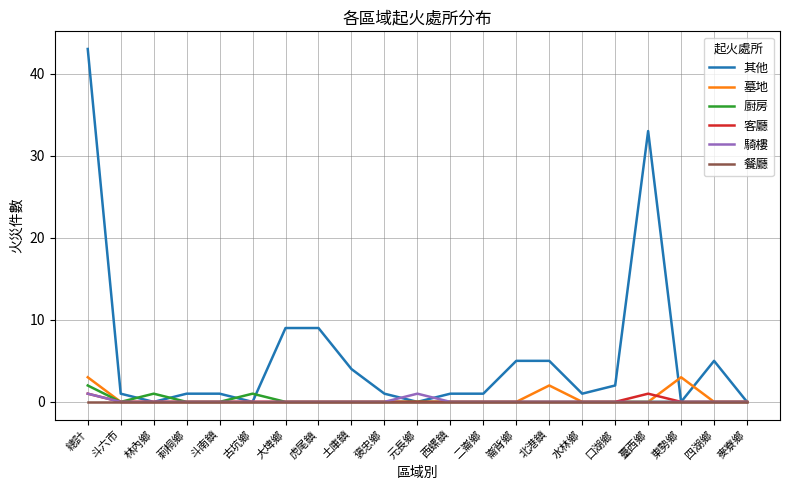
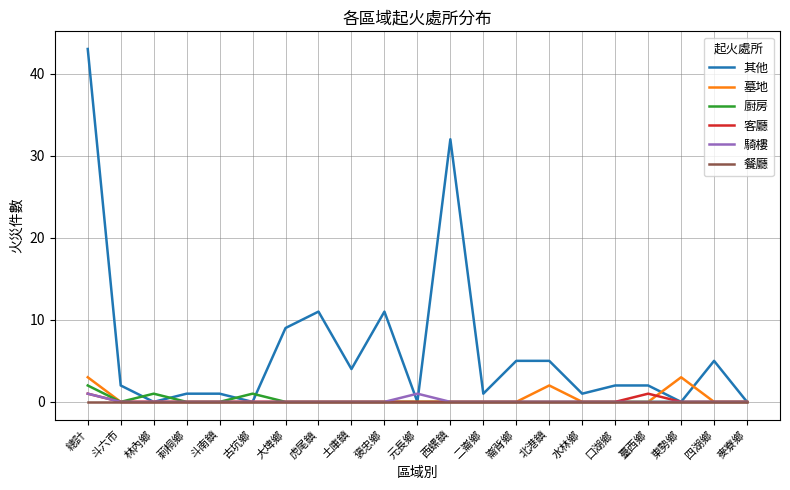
  {
    "其他": {
      "總計": 43,
-     "斗六市": 1,
+     "斗六市": 2,
      "莿桐鄉": 1,
      "斗南鎮": 1,
      "大埤鄉": 9,
-     "虎尾鎮": 9,
+     "虎尾鎮": 11,
      "土庫鎮": 4,
-     "褒忠鄉": 1,
-     "西螺鎮": 1,
+     "褒忠鄉": 11,
+     "西螺鎮": 32,
      "二崙鄉": 1,
      "崙背鄉": 5,
      "北港鎮": 5,
      "水林鄉": 1,
      "口湖鄉": 2,
-     "臺西鄉": 33,
+     "臺西鄉": 2,
      "四湖鄉": 5
    },
    "墓地": {
      "總計": 3,
      "北港鎮": 2,
      "東勢鄉": 3
    },
    "廚房": {
      "總計": 2,
      "林內鄉": 1,
      "古坑鄉": 1
    },
    "客廳": {
      "臺西鄉": 1
    },
    "騎樓": {
      "元長鄉": 1
    },
    "餐廳": {
      "總計": 0
    }
  }
